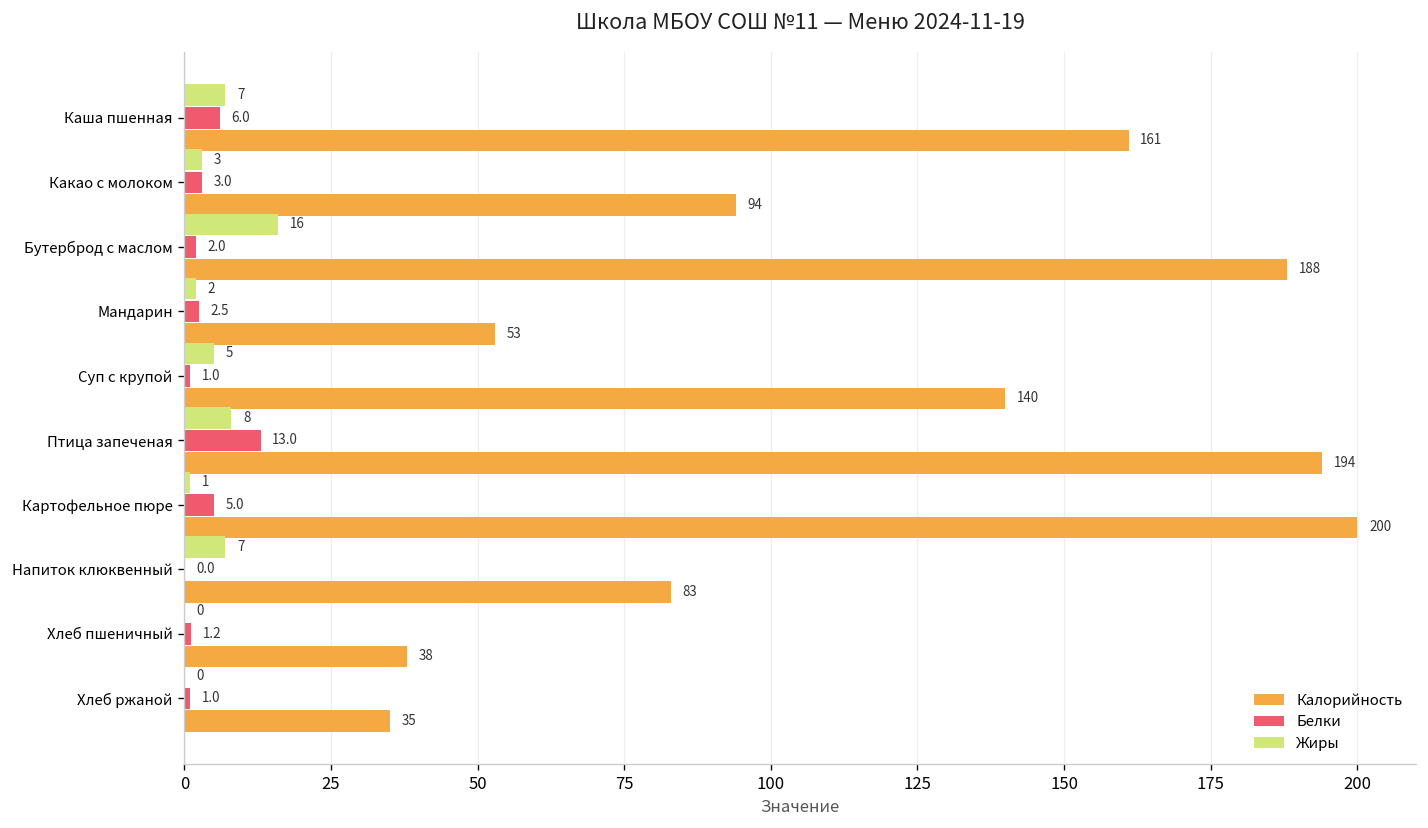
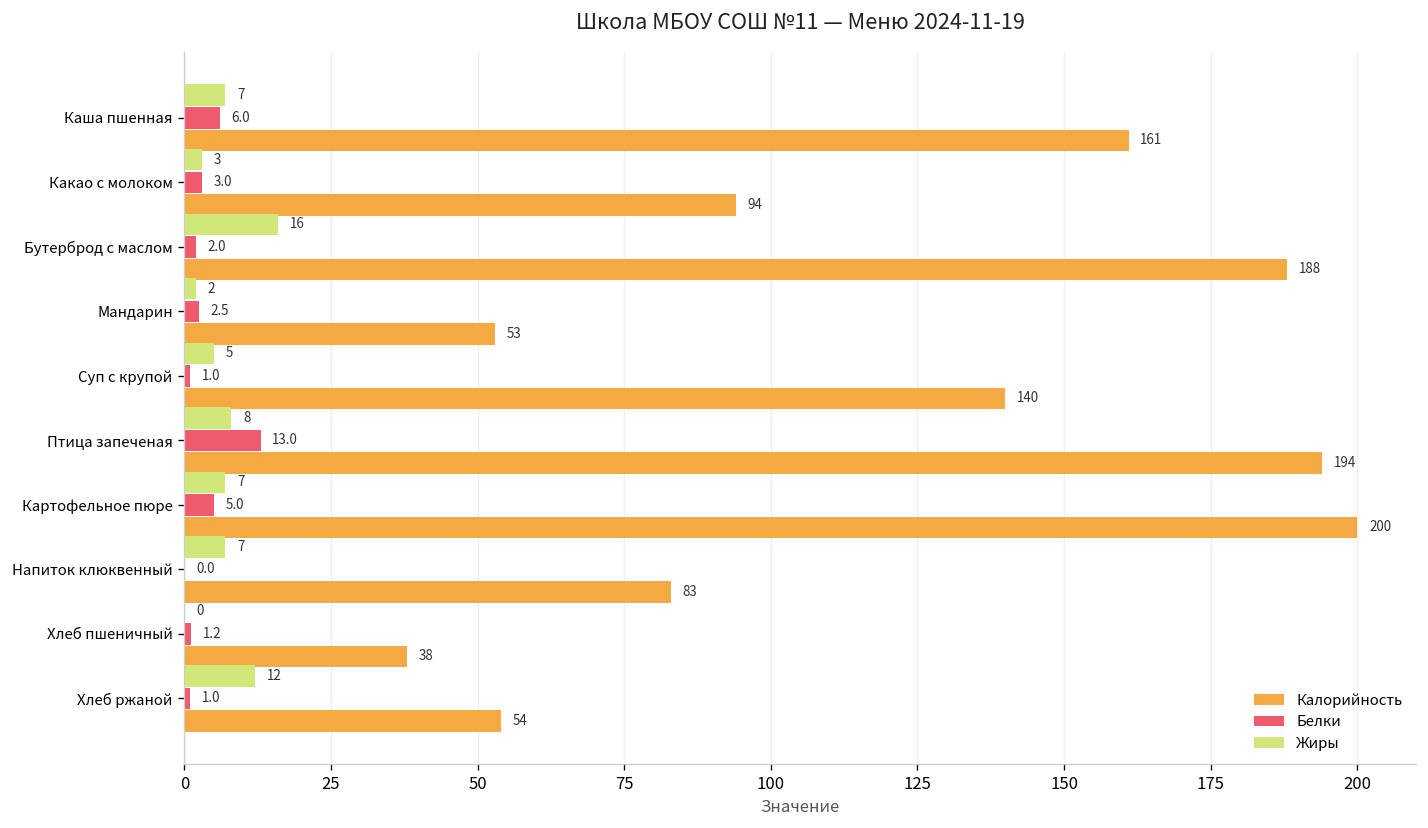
  {
    "Калорийность": {
      "Каша пшенная": 161,
      "Какао с молоком": 94,
      "Бутерброд с маслом": 188,
      "Мандарин": 53,
      "Суп с крупой": 140,
      "Птица запеченая": 194,
      "Картофельное пюре": 200,
      "Напиток клюквенный": 83,
      "Хлеб пшеничный": 38,
-     "Хлеб ржаной": 35
+     "Хлеб ржаной": 54
    },
    "Белки": {
      "Каша пшенная": 6.0,
      "Какао с молоком": 3.0,
      "Бутерброд с маслом": 2.0,
      "Мандарин": 2.5,
      "Суп с крупой": 1.0,
      "Птица запеченая": 13.0,
      "Картофельное пюре": 5.0,
      "Напиток клюквенный": 0.0,
      "Хлеб пшеничный": 1.2,
      "Хлеб ржаной": 1.0
    },
    "Жиры": {
      "Каша пшенная": 7,
      "Какао с молоком": 3,
      "Бутерброд с маслом": 16,
      "Мандарин": 2,
      "Суп с крупой": 5,
      "Птица запеченая": 8,
-     "Картофельное пюре": 1,
+     "Картофельное пюре": 7,
      "Напиток клюквенный": 7,
      "Хлеб пшеничный": 0,
-     "Хлеб ржаной": 0
+     "Хлеб ржаной": 12
    }
  }
